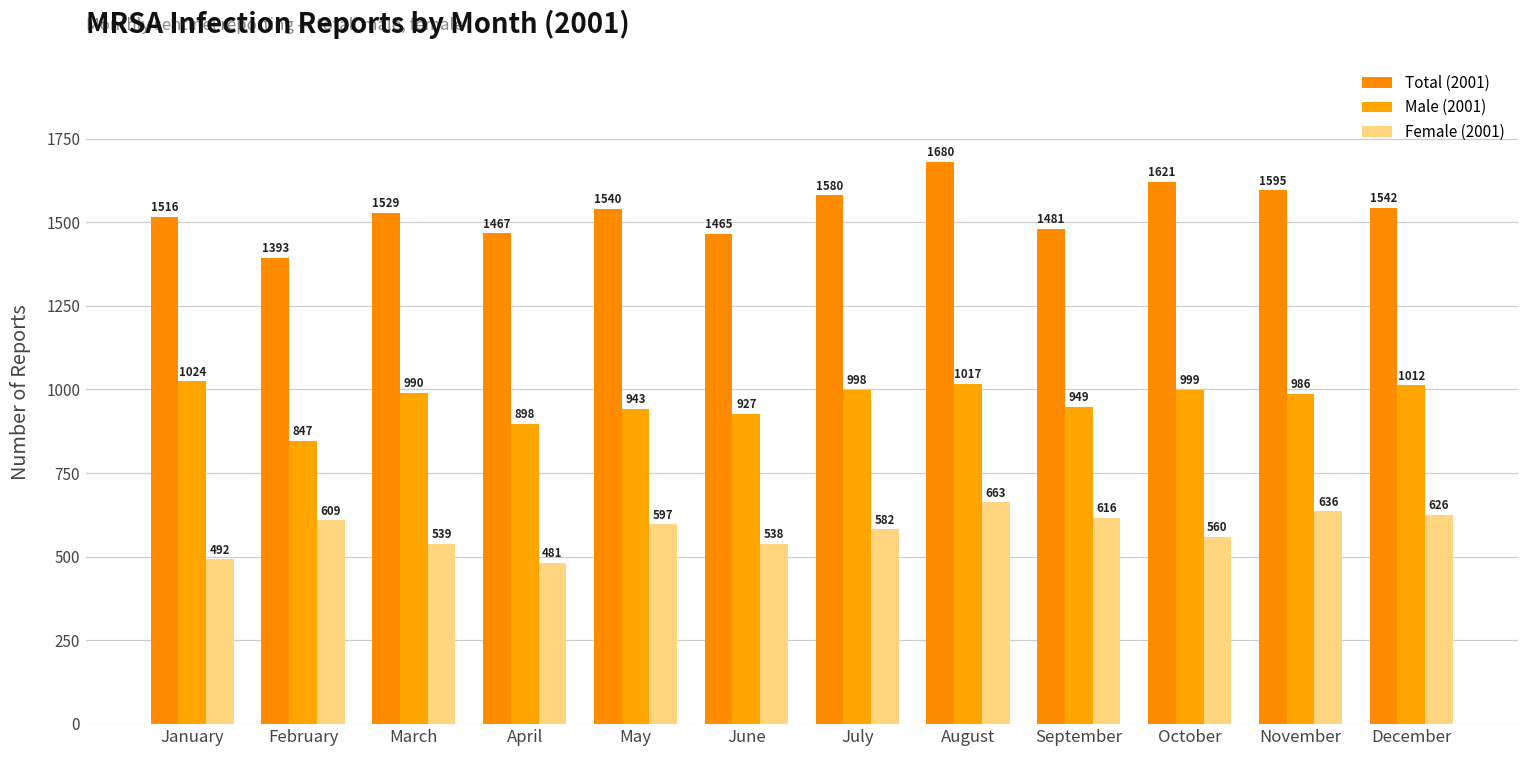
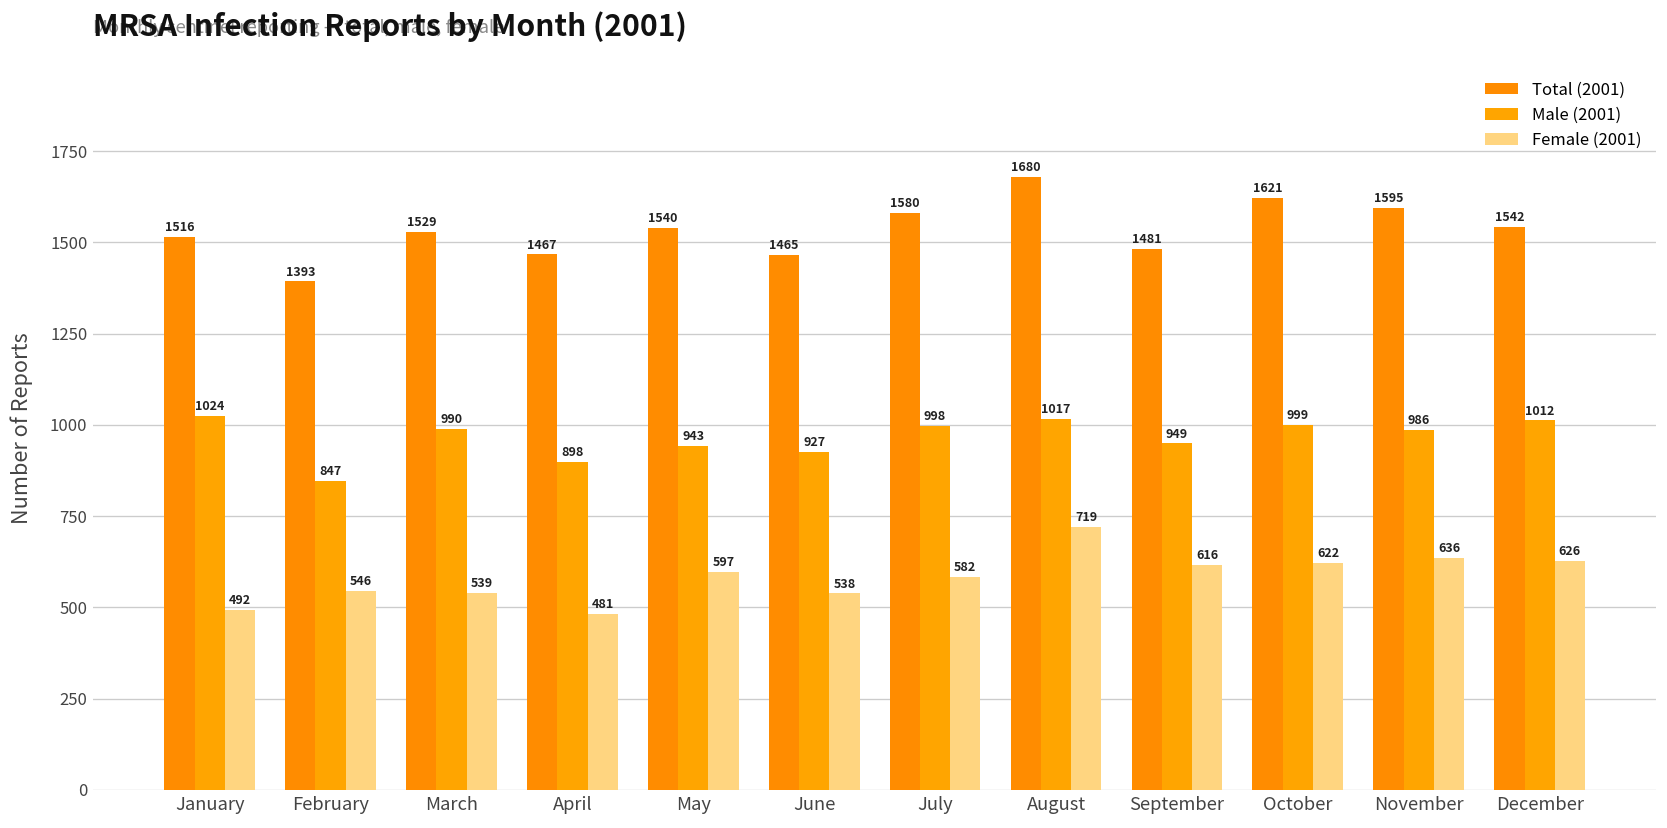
  {
    "Female (2001)": {
      "January": 492,
-     "February": 609,
+     "February": 546,
      "March": 539,
      "April": 481,
      "May": 597,
      "June": 538,
      "July": 582,
-     "August": 663,
+     "August": 719,
      "September": 616,
-     "October": 560,
+     "October": 622,
      "November": 636,
      "December": 626
    }
  }
